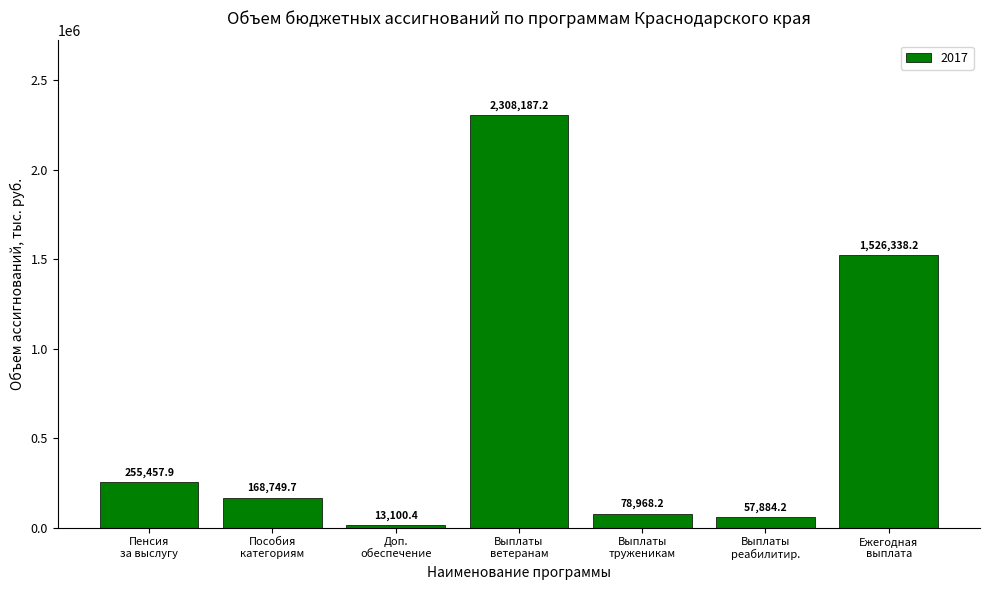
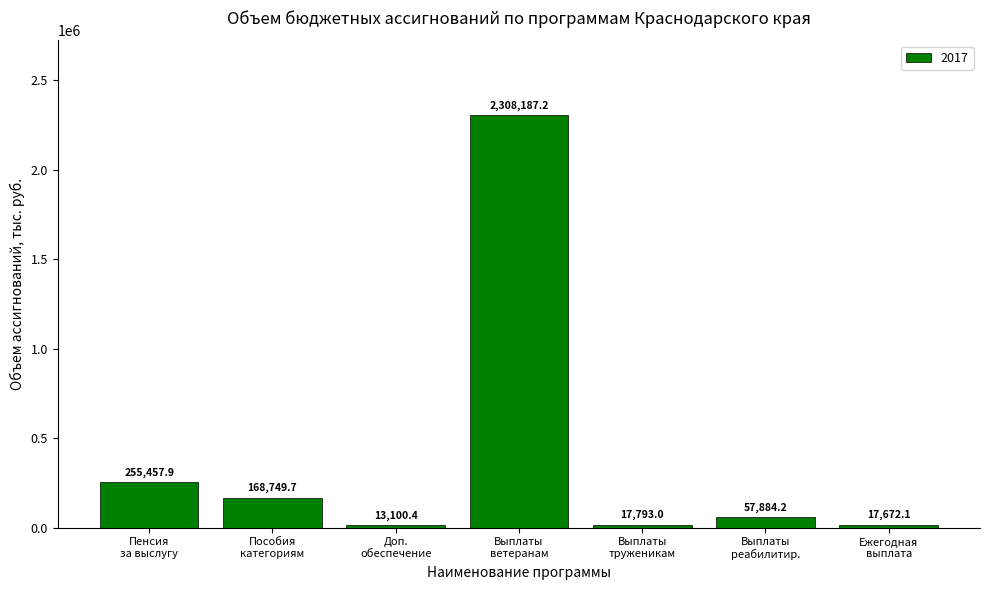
  {
    "Пенсия за выслугу": "255,457.9",
    "Пособия категориям": "168,749.7",
    "Доп. обеспечение": "13,100.4",
    "Выплаты ветеранам": "2,308,187.2",
-   "Выплаты труженикам": "78,968.2",
+   "Выплаты труженикам": "17,793.0",
    "Выплаты реабилитир.": "57,884.2",
-   "Ежегодная выплата": "1,526,338.2"
+   "Ежегодная выплата": "17,672.1"
  }
